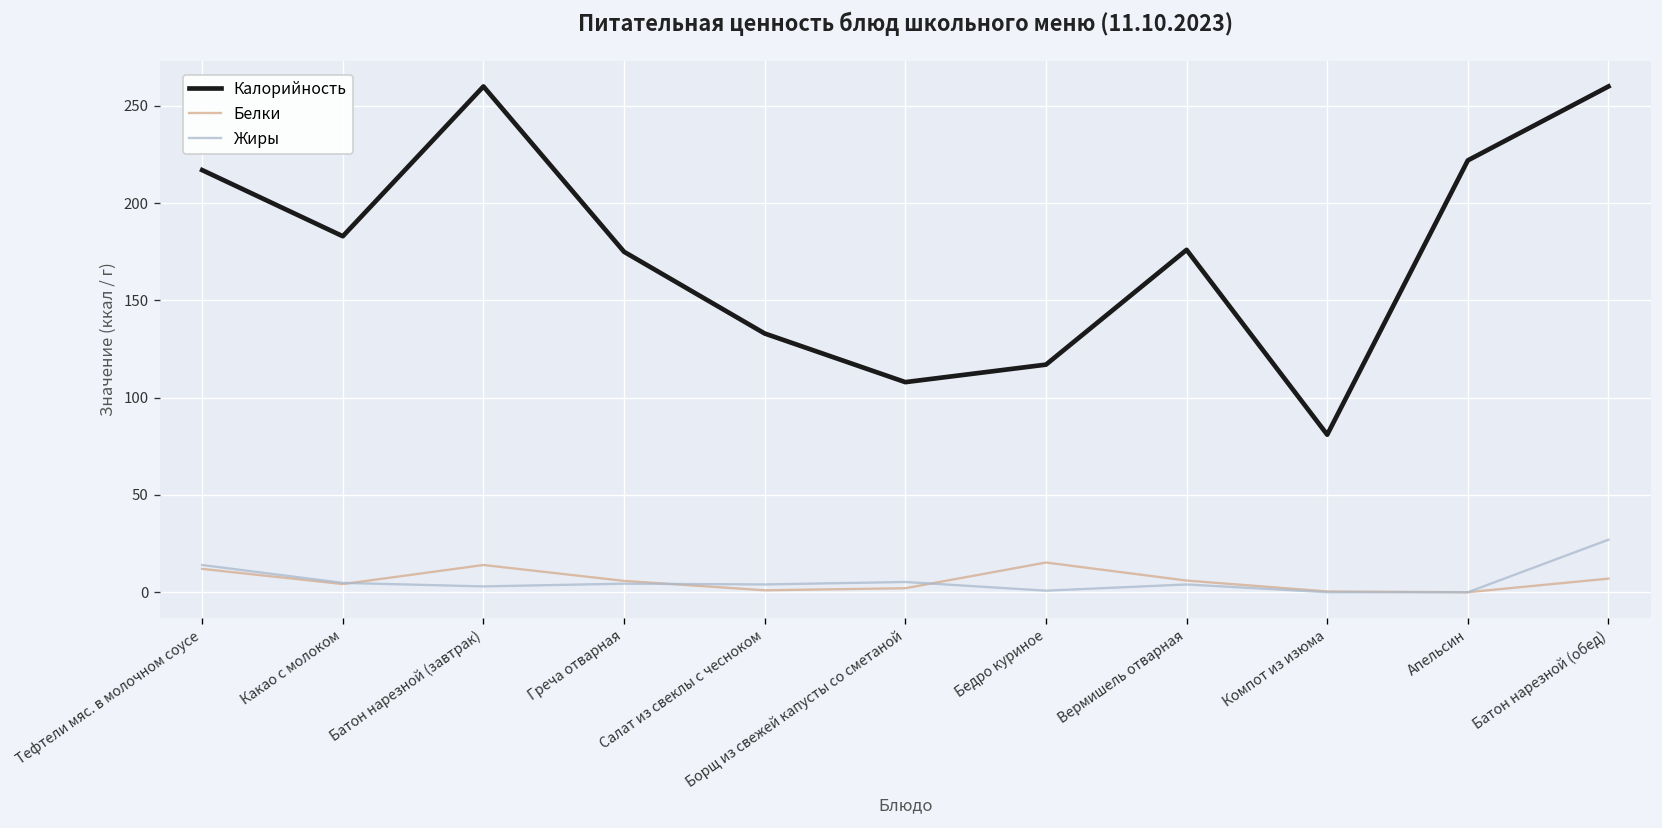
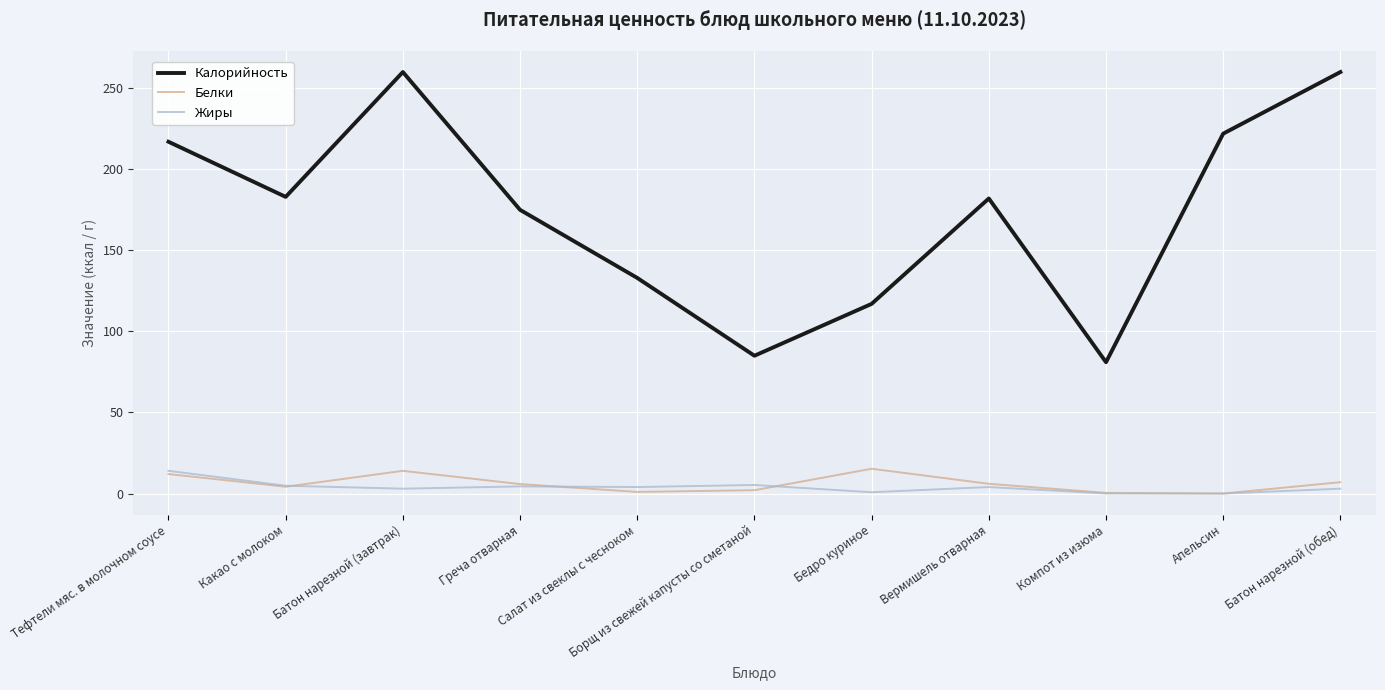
  {
    "Калорийность": {
      "Тефтели мяс. в молочном соусе": 217,
      "Какао с молоком": 183,
      "Батон нарезной (завтрак)": 260,
      "Греча отварная": 175,
      "Салат из свеклы с чесноком": 133,
-     "Борщ из свежей капусты со сметаной": 108,
+     "Борщ из свежей капусты со сметаной": 85,
      "Бедро куриное": 117,
-     "Вермишель отварная": 176,
+     "Вермишель отварная": 182,
      "Компот из изюма": 81,
      "Апельсин": 222,
      "Батон нарезной (обед)": 260
    },
    "Белки": {
      "Тефтели мяс. в молочном соусе": 12,
      "Батон нарезной (завтрак)": 14,
      "Салат из свеклы с чесноком": 1,
      "Борщ из свежей капусты со сметаной": 2,
      "Бедро куриное": 15,
      "Вермишель отварная": 6,
      "Батон нарезной (обед)": 7
    },
    "Жиры": {
      "Тефтели мяс. в молочном соусе": 14,
      "Батон нарезной (завтрак)": 3,
      "Салат из свеклы с чесноком": 4,
      "Борщ из свежей капусты со сметаной": 5,
      "Бедро куриное": 1,
      "Вермишель отварная": 4,
-     "Батон нарезной (обед)": 27
+     "Батон нарезной (обед)": 3
    }
  }
